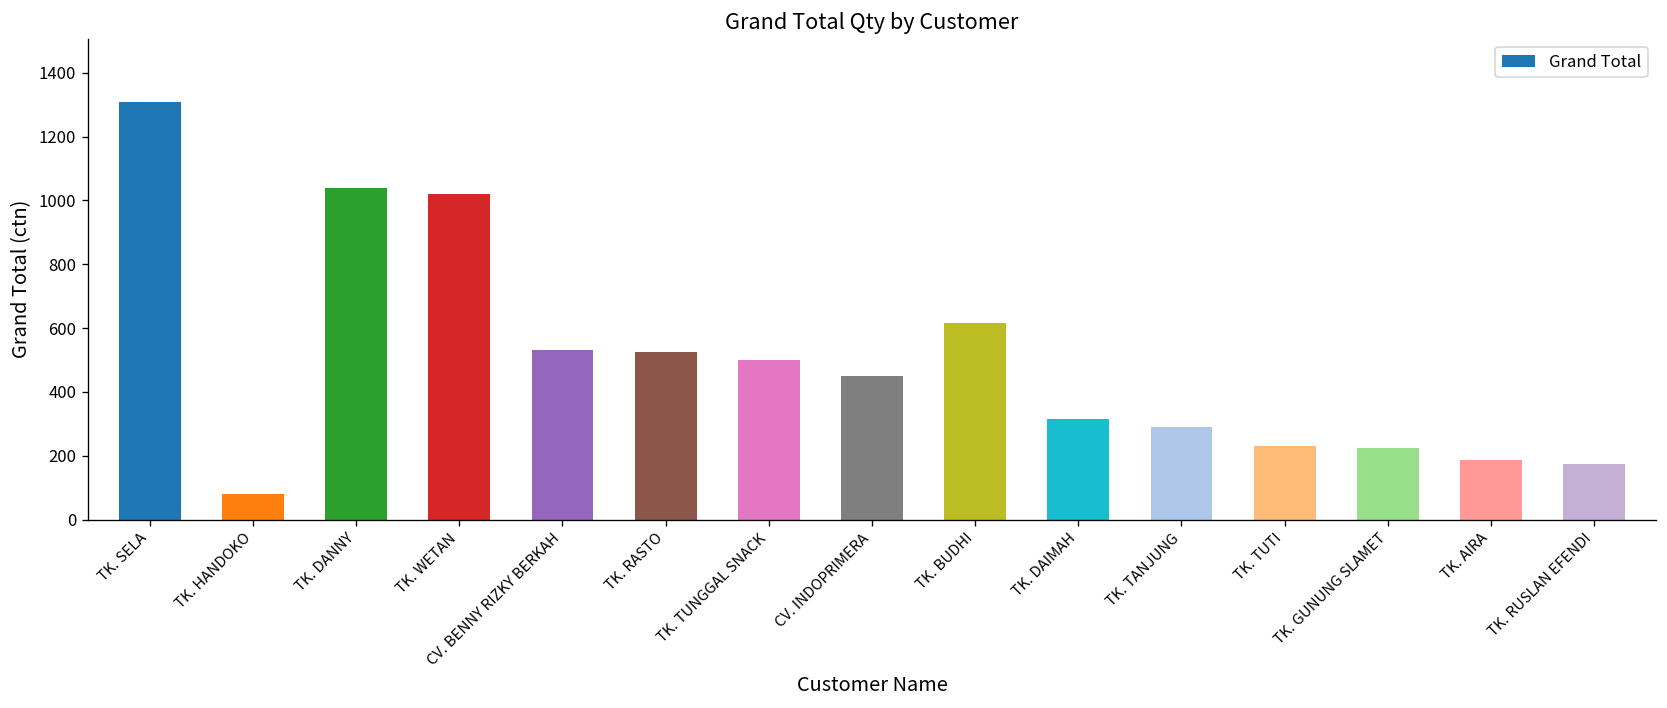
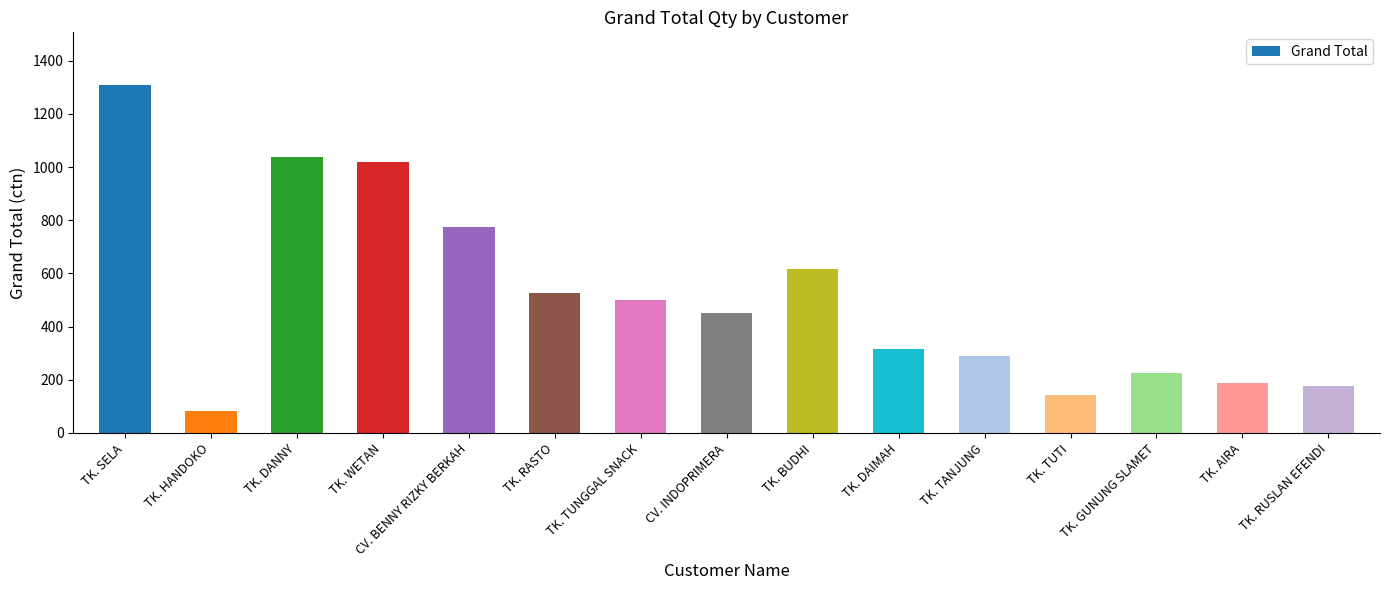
  {
    "TK. SELA": 1310,
    "TK. HANDOKO": 80,
    "TK. DANNY": 1040,
    "TK. WETAN": 1020,
-   "CV. BENNY RIZKY BERKAH": 530,
+   "CV. BENNY RIZKY BERKAH": 770,
    "TK. RASTO": 530,
    "TK. TUNGGAL SNACK": 500,
    "CV. INDOPRIMERA": 450,
    "TK. BUDHI": 620,
    "TK. DAIMAH": 320,
    "TK. TANJUNG": 290,
-   "TK. TUTI": 230,
+   "TK. TUTI": 140,
    "TK. GUNUNG SLAMET": 230,
    "TK. AIRA": 190,
    "TK. RUSLAN EFENDI": 180
  }
